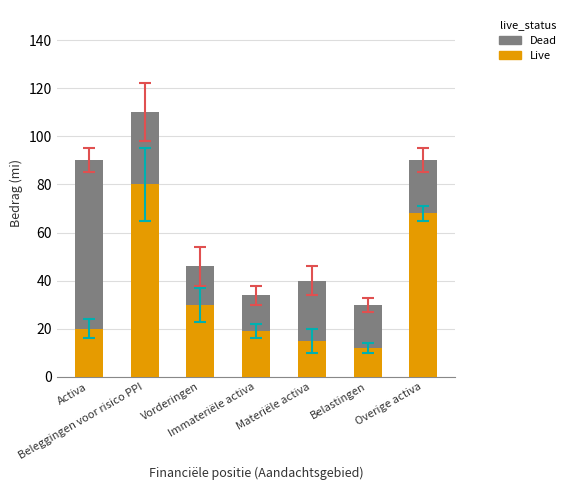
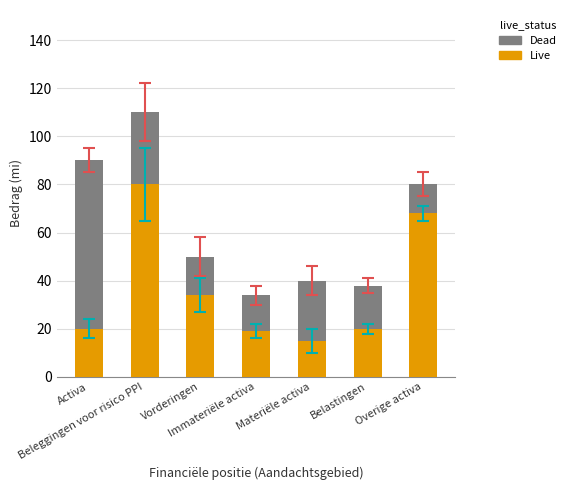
  {
    "Live": {
      "Activa": 20,
      "Beleggingen voor risico PPI": 80,
-     "Vorderingen": 30,
+     "Vorderingen": 34,
      "Immateriële activa": 19,
      "Materiële activa": 15,
-     "Belastingen": 12,
+     "Belastingen": 20,
      "Overige activa": 68
    },
    "Dead": {
      "Activa": 70,
      "Beleggingen voor risico PPI": 30,
      "Vorderingen": 16,
      "Immateriële activa": 15,
      "Materiële activa": 25,
      "Belastingen": 18,
-     "Overige activa": 22
+     "Overige activa": 12
    }
  }
